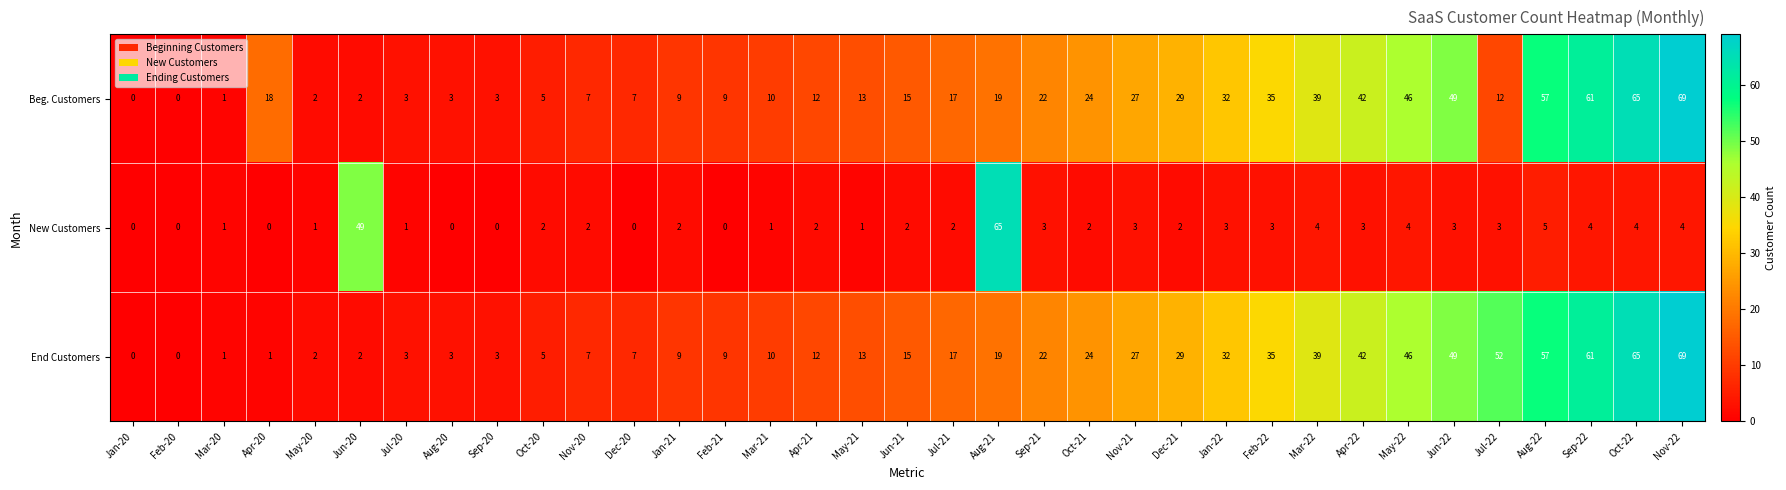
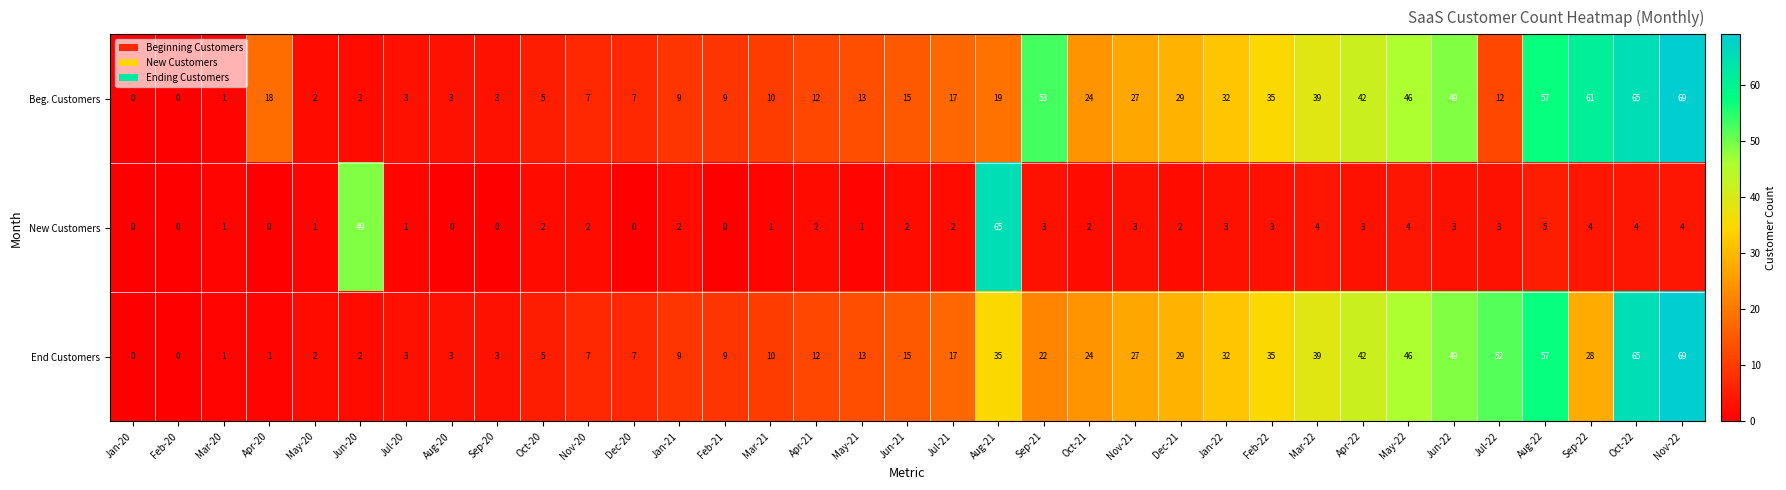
  {
    "Beg. Customers": {
      "Jan-20": 0,
      "Feb-20": 0,
      "Mar-20": 1,
      "Apr-20": 18,
      "May-20": 2,
      "Jun-20": 2,
      "Jul-20": 3,
      "Aug-20": 3,
      "Sep-20": 3,
      "Oct-20": 5,
      "Nov-20": 7,
      "Dec-20": 7,
      "Jan-21": 9,
      "Feb-21": 9,
      "Mar-21": 10,
      "Apr-21": 12,
      "May-21": 13,
      "Jun-21": 15,
      "Jul-21": 17,
      "Aug-21": 19,
-     "Sep-21": 22,
+     "Sep-21": 53,
      "Oct-21": 24,
      "Nov-21": 27,
      "Dec-21": 29,
      "Jan-22": 32,
      "Feb-22": 35,
      "Mar-22": 39,
      "Apr-22": 42,
      "May-22": 46,
      "Jun-22": 49,
      "Jul-22": 12,
      "Aug-22": 57,
      "Sep-22": 61,
      "Oct-22": 65,
      "Nov-22": 69
    },
    "New Customers": {
      "Jan-20": 0,
      "Feb-20": 0,
      "Mar-20": 1,
      "Apr-20": 0,
      "May-20": 1,
      "Jun-20": 49,
      "Jul-20": 1,
      "Aug-20": 0,
      "Sep-20": 0,
      "Oct-20": 2,
      "Nov-20": 2,
      "Dec-20": 0,
      "Jan-21": 2,
      "Feb-21": 0,
      "Mar-21": 1,
      "Apr-21": 2,
      "May-21": 1,
      "Jun-21": 2,
      "Jul-21": 2,
      "Aug-21": 65,
      "Sep-21": 3,
      "Oct-21": 2,
      "Nov-21": 3,
      "Dec-21": 2,
      "Jan-22": 3,
      "Feb-22": 3,
      "Mar-22": 4,
      "Apr-22": 3,
      "May-22": 4,
      "Jun-22": 3,
      "Jul-22": 3,
      "Aug-22": 5,
      "Sep-22": 4,
      "Oct-22": 4,
      "Nov-22": 4
    },
    "End Customers": {
      "Jan-20": 0,
      "Feb-20": 0,
      "Mar-20": 1,
      "Apr-20": 1,
      "May-20": 2,
      "Jun-20": 2,
      "Jul-20": 3,
      "Aug-20": 3,
      "Sep-20": 3,
      "Oct-20": 5,
      "Nov-20": 7,
      "Dec-20": 7,
      "Jan-21": 9,
      "Feb-21": 9,
      "Mar-21": 10,
      "Apr-21": 12,
      "May-21": 13,
      "Jun-21": 15,
      "Jul-21": 17,
-     "Aug-21": 19,
+     "Aug-21": 35,
      "Sep-21": 22,
      "Oct-21": 24,
      "Nov-21": 27,
      "Dec-21": 29,
      "Jan-22": 32,
      "Feb-22": 35,
      "Mar-22": 39,
      "Apr-22": 42,
      "May-22": 46,
      "Jun-22": 49,
      "Jul-22": 52,
      "Aug-22": 57,
-     "Sep-22": 61,
+     "Sep-22": 28,
      "Oct-22": 65,
      "Nov-22": 69
    }
  }
